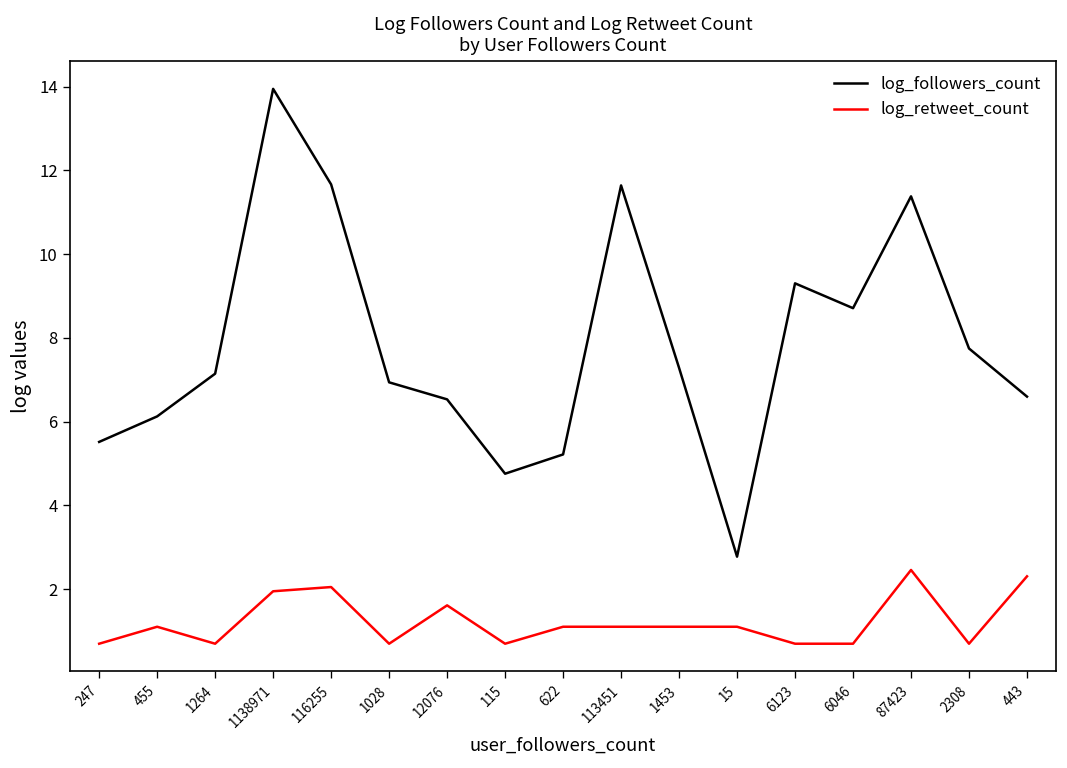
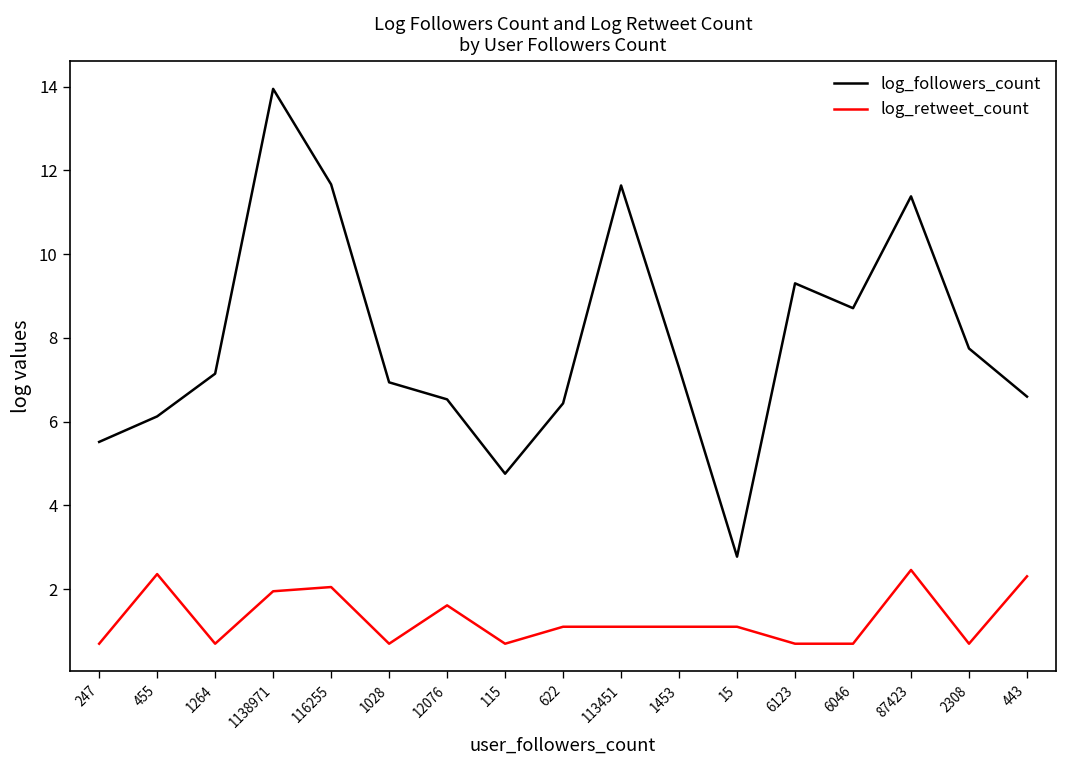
  {
    "log_followers_count": {
      "247": 5.5,
      "455": 6.1,
      "1264": 7.1,
      "1138971": 13.9,
      "116255": 11.7,
      "1028": 6.9,
      "12076": 6.5,
      "115": 4.8,
-     "622": 5.2,
+     "622": 6.4,
      "113451": 11.6,
      "1453": 7.3,
      "15": 2.8,
      "6123": 9.3,
      "6046": 8.7,
      "87423": 11.4,
      "2308": 7.7,
      "443": 6.6
    },
    "log_retweet_count": {
      "247": 0.7,
-     "455": 1.1,
+     "455": 2.4,
      "1264": 0.7,
      "1138971": 1.9,
      "116255": 2.0,
      "1028": 0.7,
      "12076": 1.6,
      "115": 0.7,
      "622": 1.1,
      "113451": 1.1,
      "1453": 1.1,
      "15": 1.1,
      "6123": 0.7,
      "6046": 0.7,
      "87423": 2.5,
      "2308": 0.7,
      "443": 2.3
    }
  }
